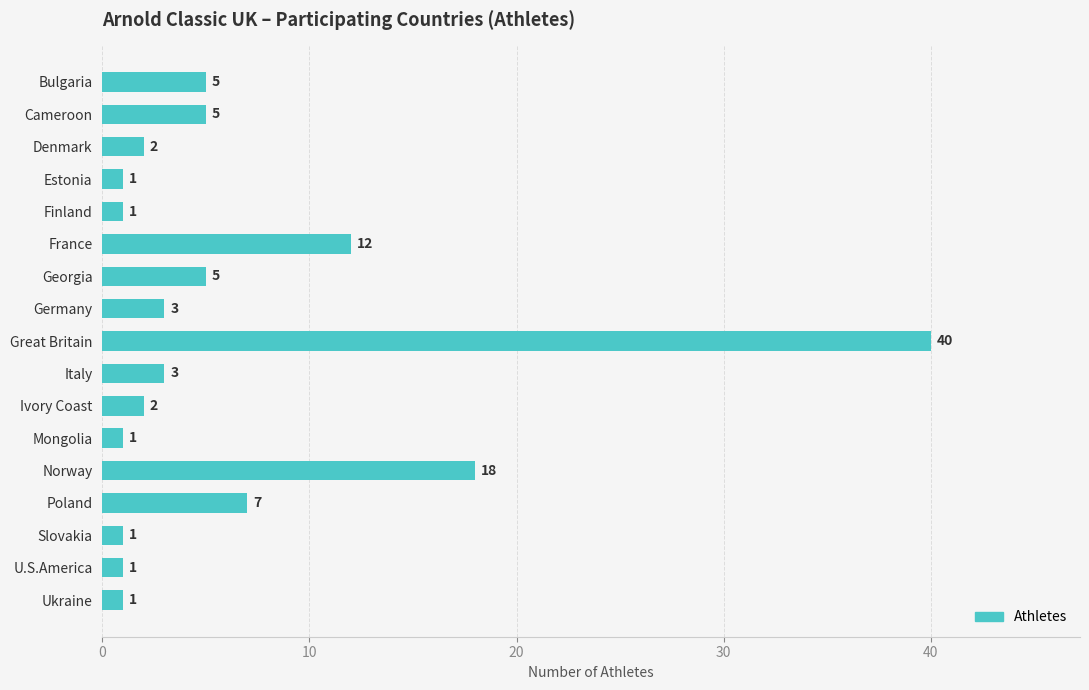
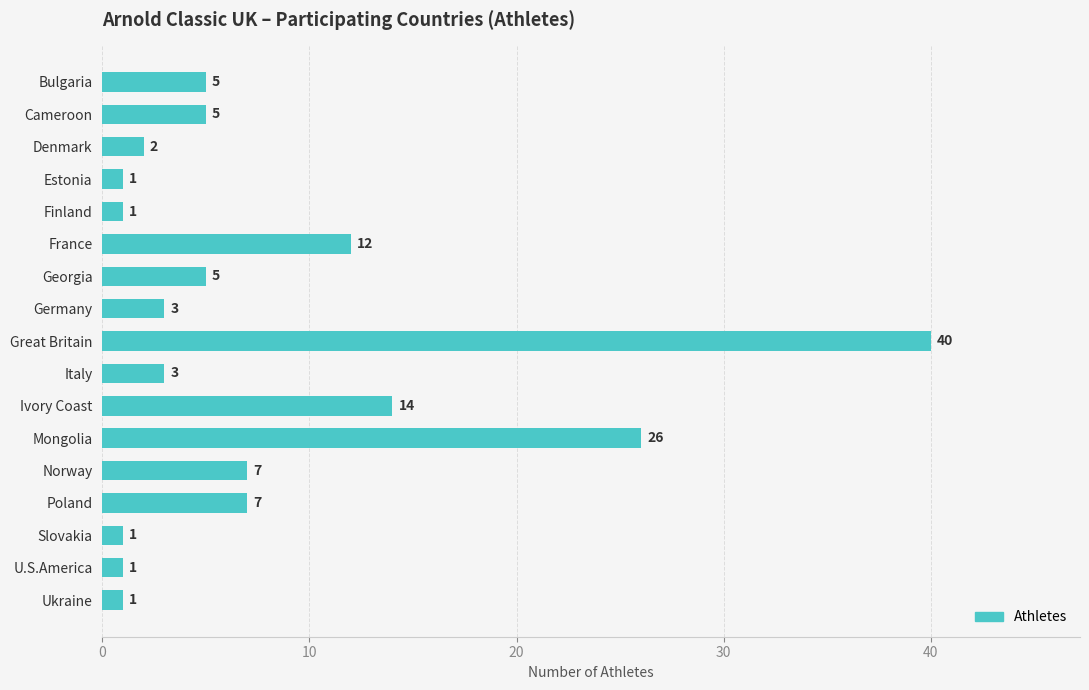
  {
    "Bulgaria": 5,
    "Cameroon": 5,
    "Denmark": 2,
    "Estonia": 1,
    "Finland": 1,
    "France": 12,
    "Georgia": 5,
    "Germany": 3,
    "Great Britain": 40,
    "Italy": 3,
-   "Ivory Coast": 2,
-   "Mongolia": 1,
-   "Norway": 18,
+   "Ivory Coast": 14,
+   "Mongolia": 26,
+   "Norway": 7,
    "Poland": 7,
    "Slovakia": 1,
    "U.S.America": 1,
    "Ukraine": 1
  }
